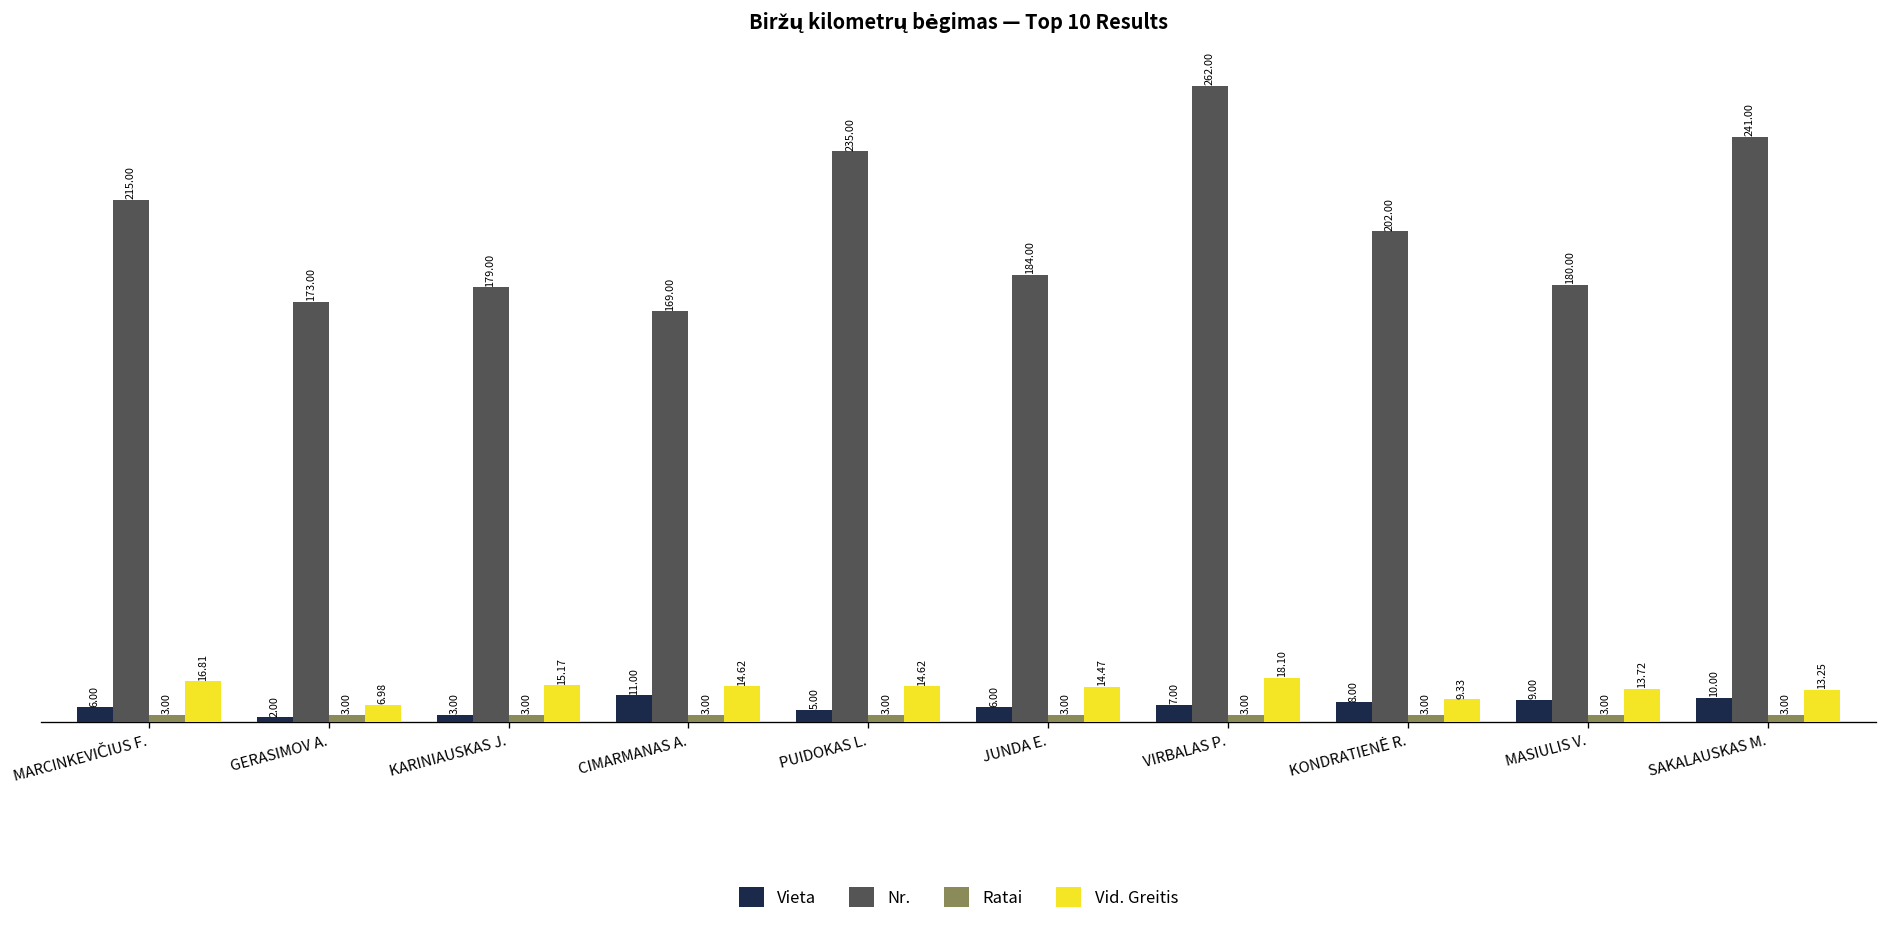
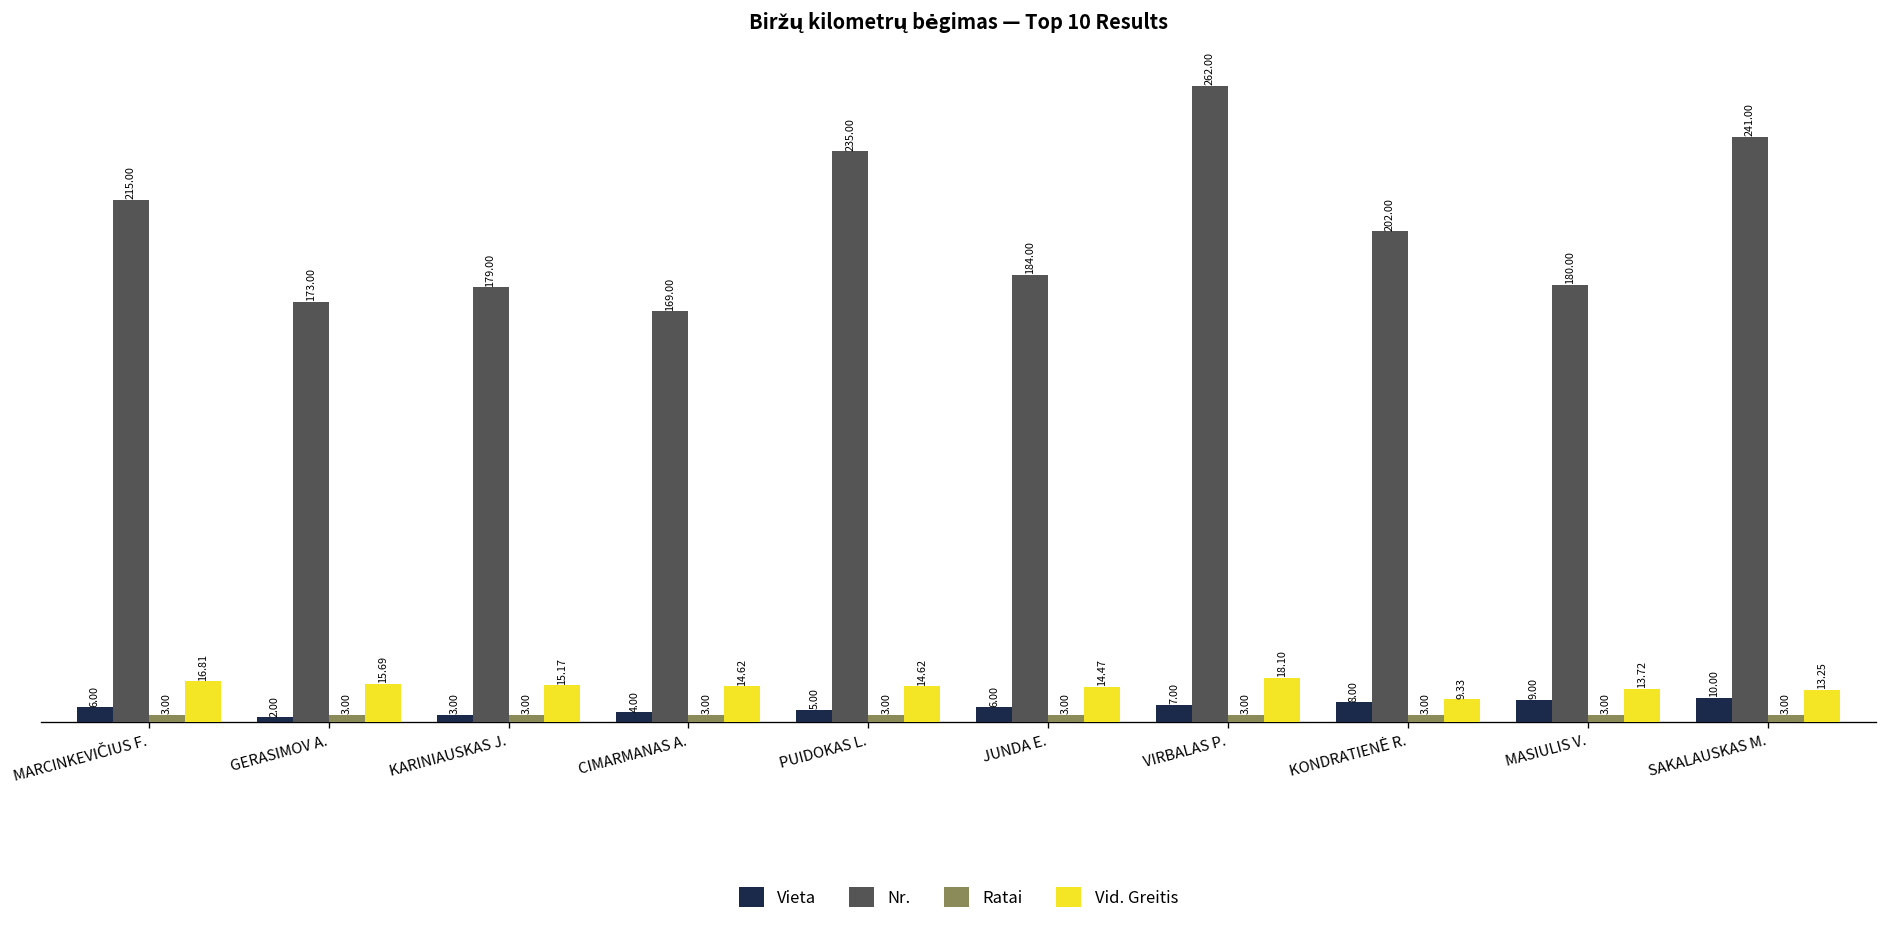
  {
    "Vieta": {
      "MARCINKEVIČIUS F.": 6.00,
      "GERASIMOV A.": 2.00,
      "KARINIAUSKAS J.": 3.00,
-     "CIMARMANAS A.": 11.00,
+     "CIMARMANAS A.": 4.00,
      "PUIDOKAS L.": 5.00,
      "JUNDA E.": 6.00,
      "VIRBALAS P.": 7.00,
      "KONDRATIENĖ R.": 8.00,
      "MASIULIS V.": 9.00,
      "SAKALAUSKAS M.": 10.00
    },
    "Nr.": {
      "MARCINKEVIČIUS F.": 215.00,
      "GERASIMOV A.": 173.00,
      "KARINIAUSKAS J.": 179.00,
      "CIMARMANAS A.": 169.00,
      "PUIDOKAS L.": 235.00,
      "JUNDA E.": 184.00,
      "VIRBALAS P.": 262.00,
      "KONDRATIENĖ R.": 202.00,
      "MASIULIS V.": 180.00,
      "SAKALAUSKAS M.": 241.00
    },
    "Ratai": {
      "MARCINKEVIČIUS F.": 3.00,
      "GERASIMOV A.": 3.00,
      "KARINIAUSKAS J.": 3.00,
      "CIMARMANAS A.": 3.00,
      "PUIDOKAS L.": 3.00,
      "JUNDA E.": 3.00,
      "VIRBALAS P.": 3.00,
      "KONDRATIENĖ R.": 3.00,
      "MASIULIS V.": 3.00,
      "SAKALAUSKAS M.": 3.00
    },
    "Vid. Greitis": {
      "MARCINKEVIČIUS F.": 16.81,
-     "GERASIMOV A.": 6.98,
+     "GERASIMOV A.": 15.69,
      "KARINIAUSKAS J.": 15.17,
      "CIMARMANAS A.": 14.62,
      "PUIDOKAS L.": 14.62,
      "JUNDA E.": 14.47,
      "VIRBALAS P.": 18.10,
      "KONDRATIENĖ R.": 9.33,
      "MASIULIS V.": 13.72,
      "SAKALAUSKAS M.": 13.25
    }
  }
